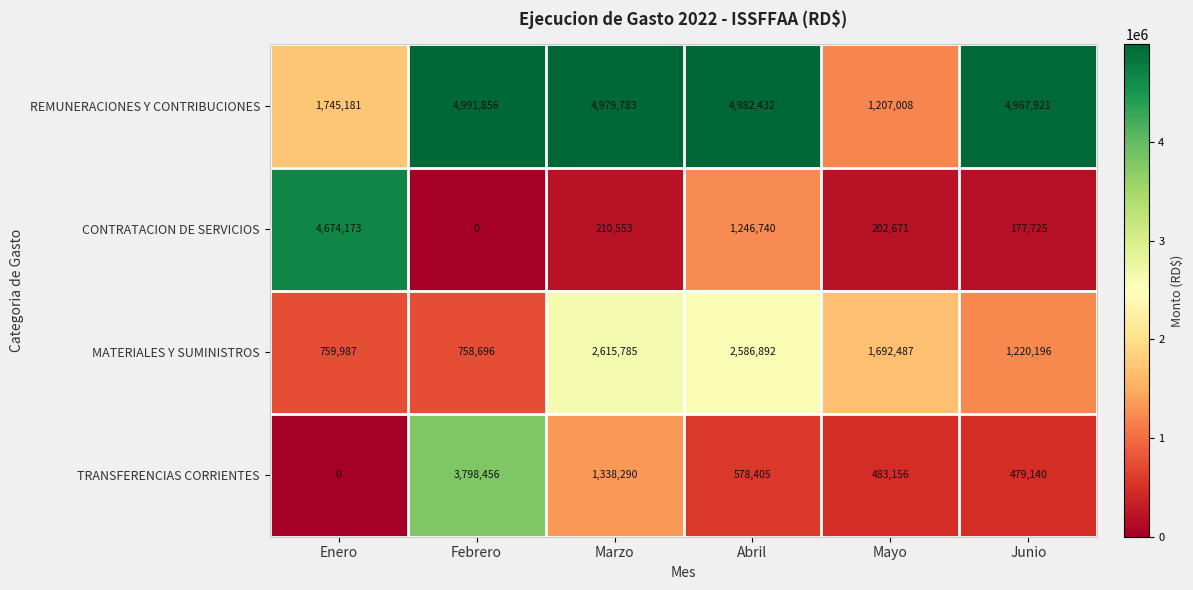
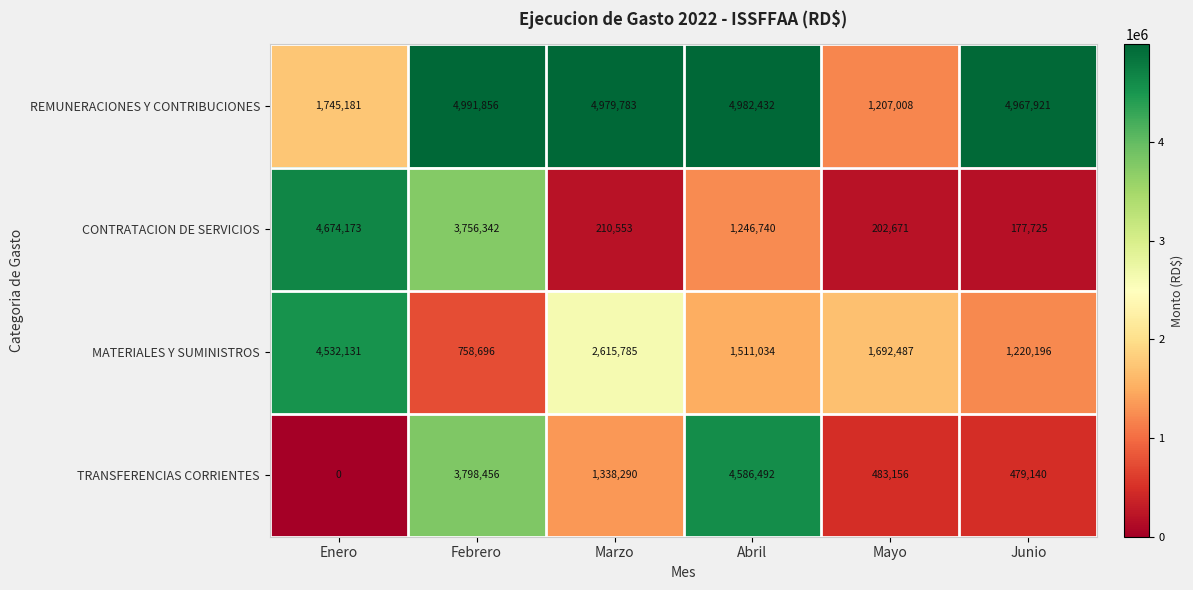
  {
    "REMUNERACIONES Y CONTRIBUCIONES": {
      "Enero": "1,745,181",
      "Febrero": "4,991,856",
      "Marzo": "4,979,783",
      "Abril": "4,982,432",
      "Mayo": "1,207,008",
      "Junio": "4,967,921"
    },
    "CONTRATACION DE SERVICIOS": {
      "Enero": "4,674,173",
-     "Febrero": "0",
+     "Febrero": "3,756,342",
      "Marzo": "210,553",
      "Abril": "1,246,740",
      "Mayo": "202,671",
      "Junio": "177,725"
    },
    "MATERIALES Y SUMINISTROS": {
-     "Enero": "759,987",
+     "Enero": "4,532,131",
      "Febrero": "758,696",
      "Marzo": "2,615,785",
-     "Abril": "2,586,892",
+     "Abril": "1,511,034",
      "Mayo": "1,692,487",
      "Junio": "1,220,196"
    },
    "TRANSFERENCIAS CORRIENTES": {
      "Enero": "0",
      "Febrero": "3,798,456",
      "Marzo": "1,338,290",
-     "Abril": "578,405",
+     "Abril": "4,586,492",
      "Mayo": "483,156",
      "Junio": "479,140"
    }
  }
